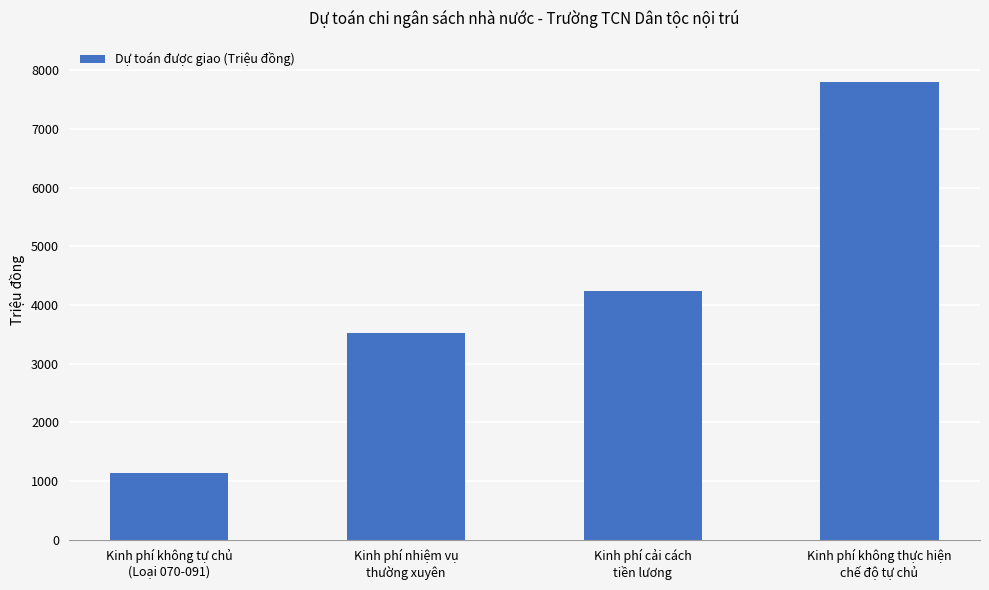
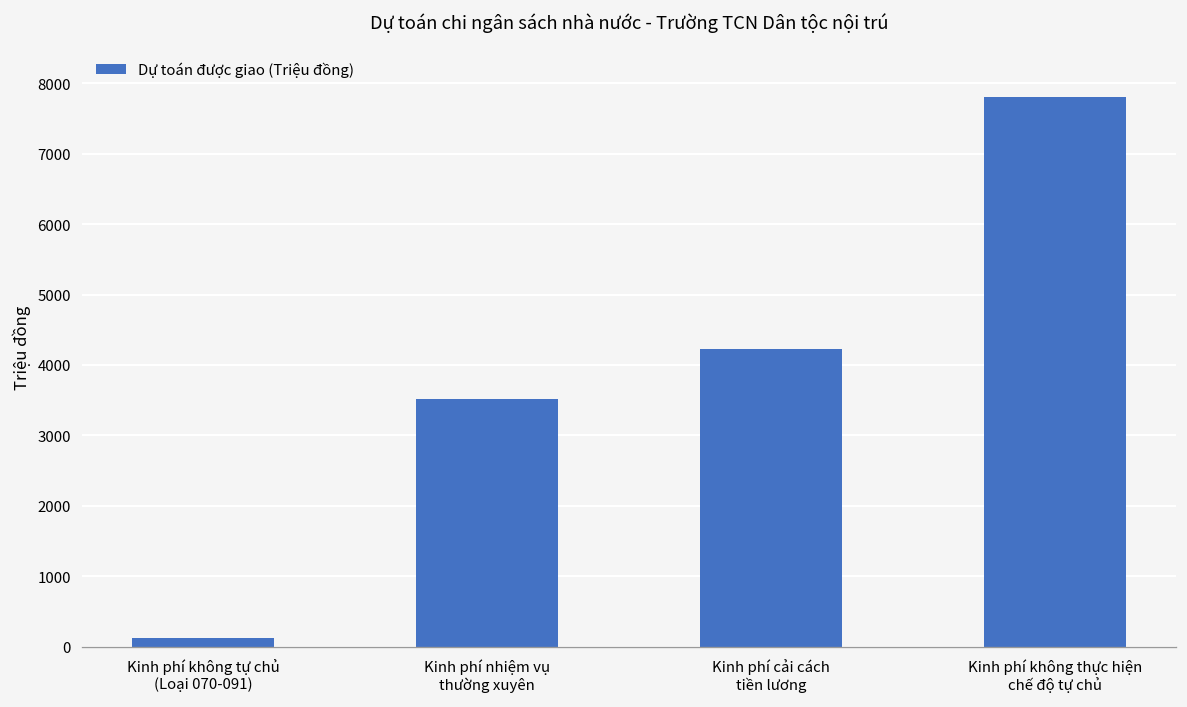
  {
-   "Kinh phí không tự chủ (Loại 070-091)": 1100,
+   "Kinh phí không tự chủ (Loại 070-091)": 100,
    "Kinh phí nhiệm vụ thường xuyên": 3500,
    "Kinh phí cải cách tiền lương": 4200,
    "Kinh phí không thực hiện chế độ tự chủ": 7800
  }
